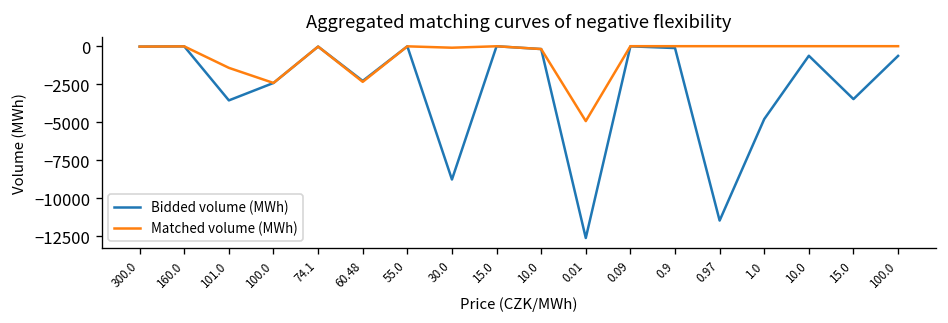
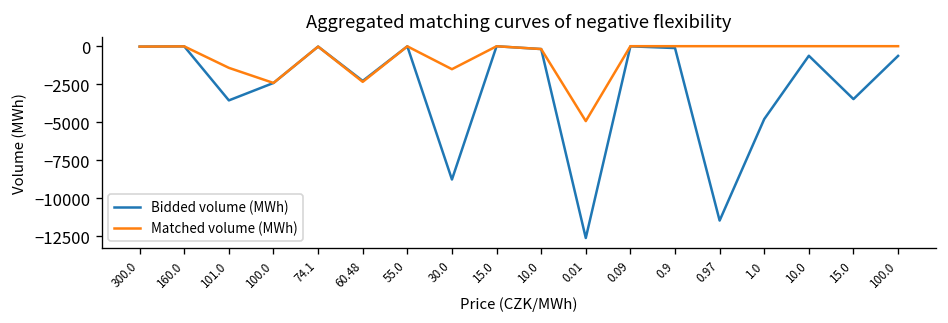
  {
    "Bidded volume (MWh)": {
      "101.0": -3600,
      "30.0": -8800,
      "0.01": -12600,
      "0.97": -11500,
      "1.0": -4800
    },
    "Matched volume (MWh)": {
      "101.0": -1400,
-     "30.0": -100,
+     "30.0": -1500,
      "0.01": -4900,
      "0.97": 0,
      "1.0": 0
    }
  }
